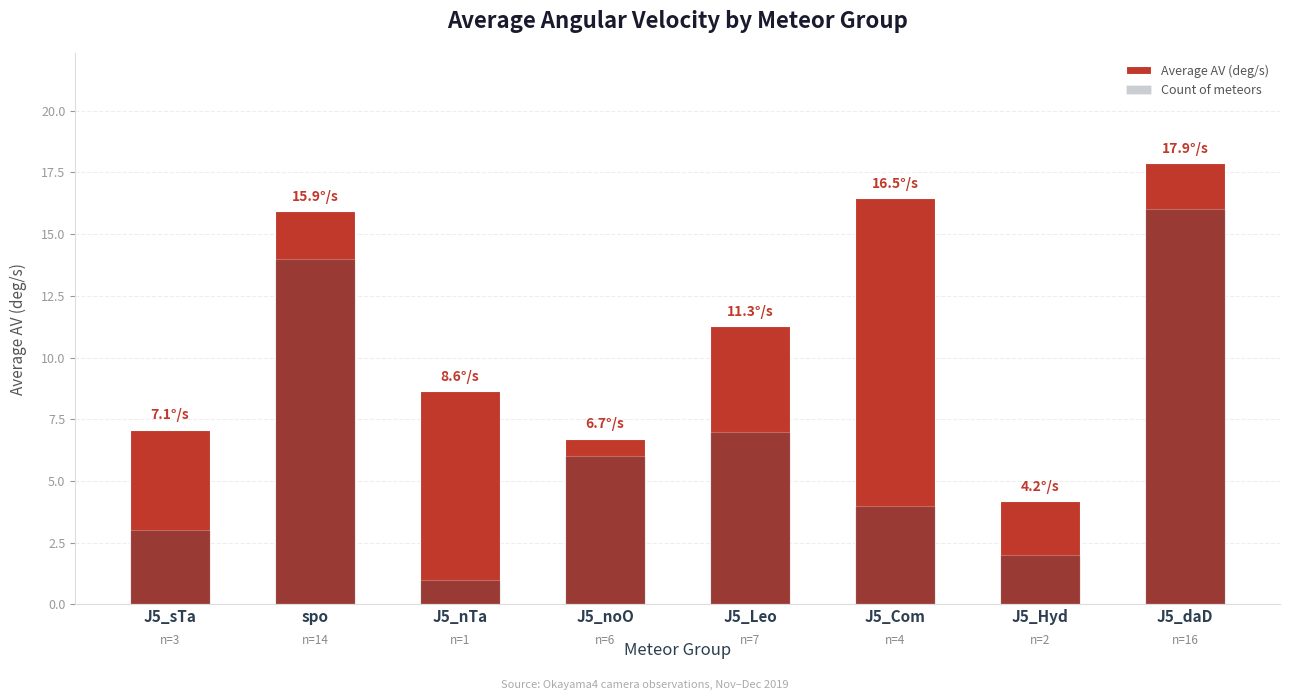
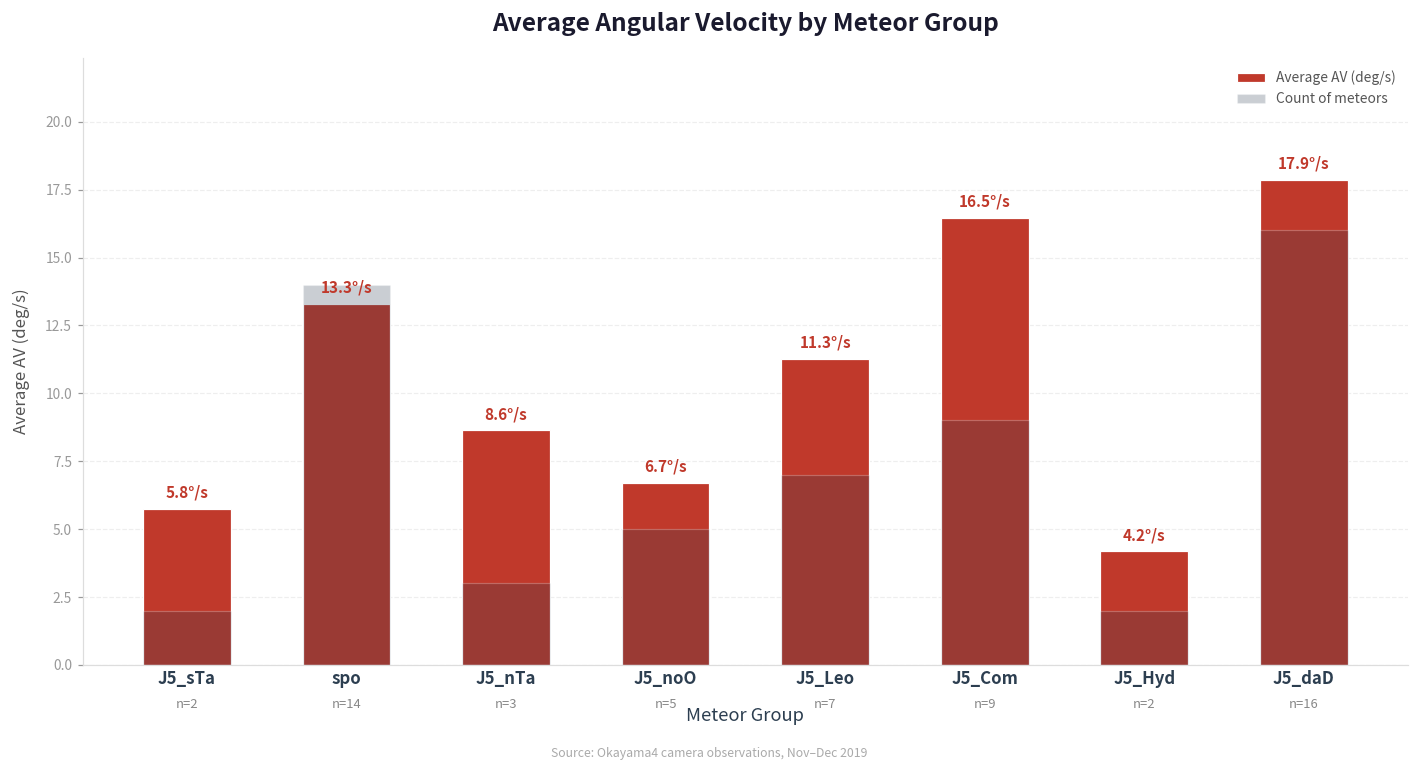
  {
    "Average AV (deg/s)": {
-     "J5_sTa": "7.1°/s",
-     "spo": "15.9°/s",
+     "J5_sTa": "5.8°/s",
+     "spo": "13.3°/s",
      "J5_nTa": "8.6°/s",
      "J5_noO": "6.7°/s",
      "J5_Leo": "11.3°/s",
      "J5_Com": "16.5°/s",
      "J5_Hyd": "4.2°/s",
      "J5_daD": "17.9°/s"
    },
    "Count of meteors": {
-     "J5_sTa": "3",
-     "J5_nTa": "1",
-     "J5_noO": "6",
-     "J5_Com": "4"
+     "J5_sTa": "2",
+     "J5_nTa": "3",
+     "J5_noO": "5",
+     "J5_Com": "9"
    }
  }
